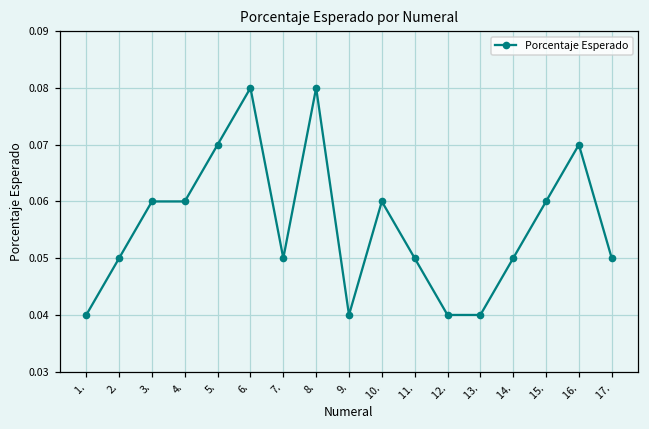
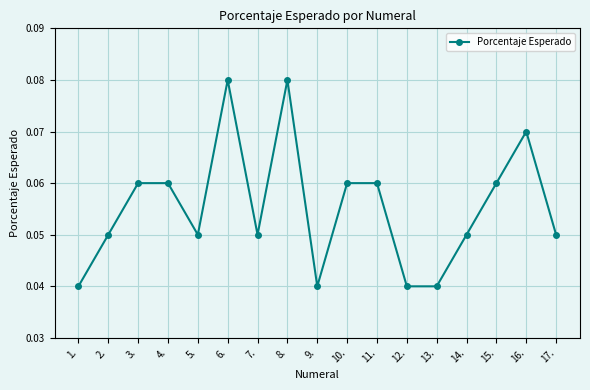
  {
    "1.": 0.04,
    "2.": 0.05,
    "3.": 0.06,
    "4.": 0.06,
-   "5.": 0.07,
+   "5.": 0.05,
    "6.": 0.08,
    "7.": 0.05,
    "8.": 0.08,
    "9.": 0.04,
    "10.": 0.06,
-   "11.": 0.05,
+   "11.": 0.06,
    "12.": 0.04,
    "13.": 0.04,
    "14.": 0.05,
    "15.": 0.06,
    "16.": 0.07,
    "17.": 0.05
  }
